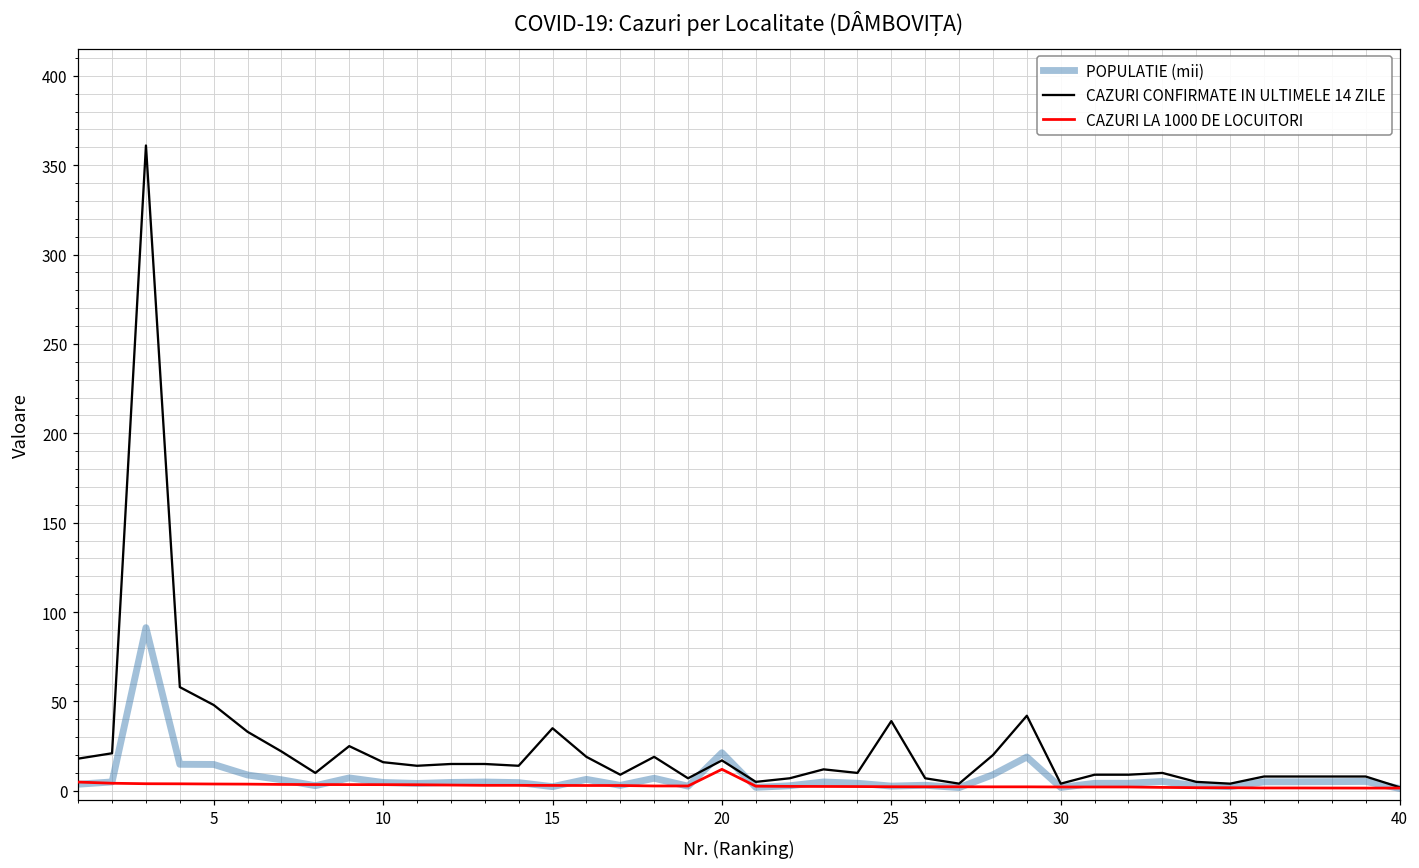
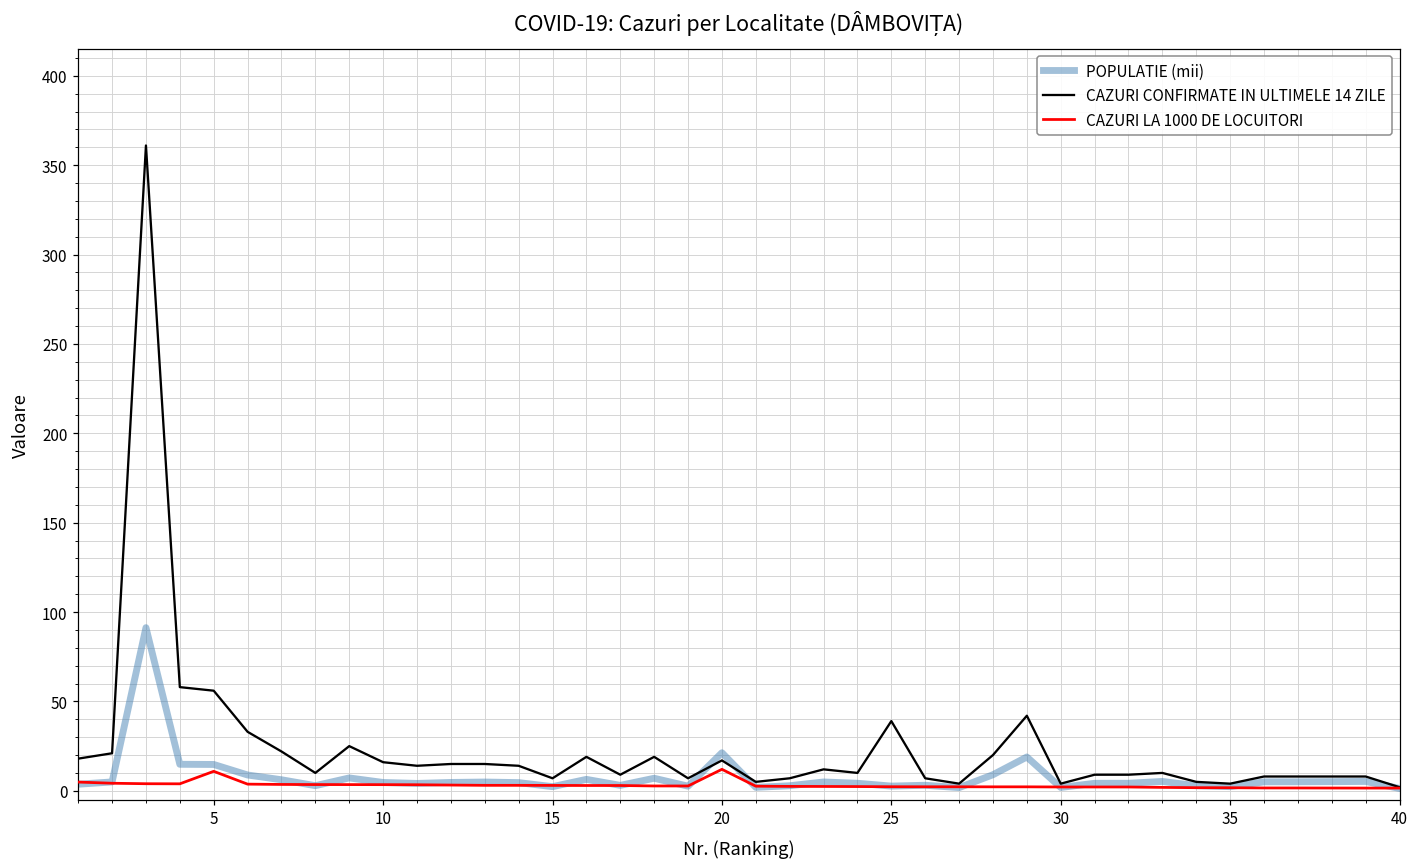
  {
    "POPULATIE (mii)": {
      "5": 15,
      "20": 21
    },
    "CAZURI CONFIRMATE IN ULTIMELE 14 ZILE": {
-     "5": 48,
+     "5": 56,
      "10": 16,
-     "15": 35,
+     "15": 7,
      "20": 17,
      "25": 39,
      "30": 4,
      "35": 4
    },
    "CAZURI LA 1000 DE LOCUITORI": {
-     "5": 4,
+     "5": 11,
      "20": 12
    }
  }
